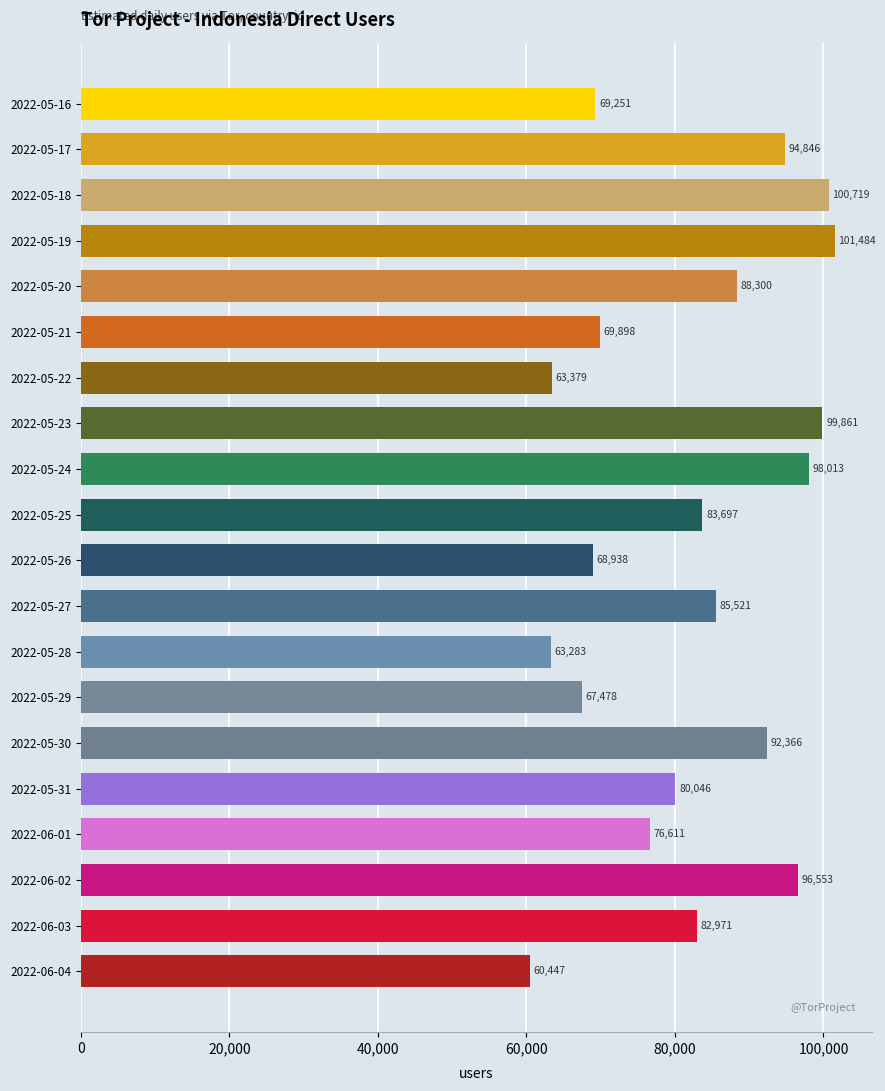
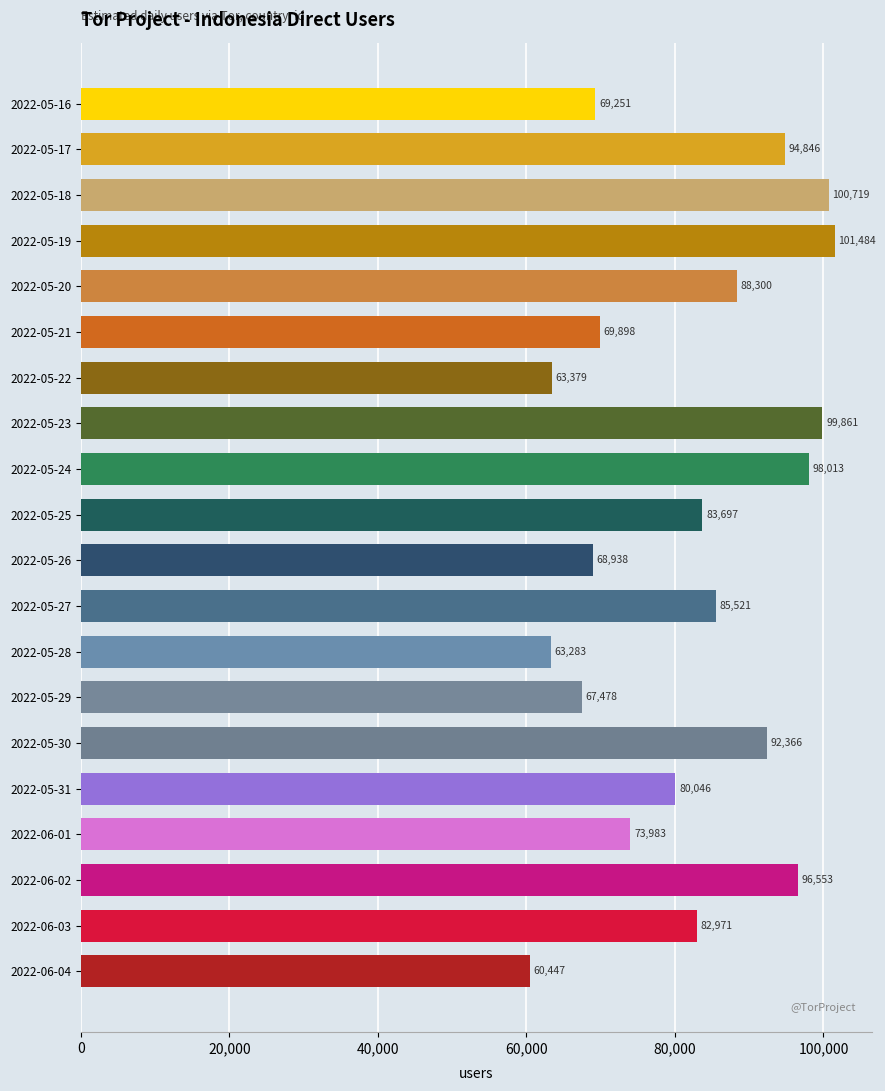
  {
    "2022-05-16": "69,251",
    "2022-05-17": "94,846",
    "2022-05-18": "100,719",
    "2022-05-19": "101,484",
    "2022-05-20": "88,300",
    "2022-05-21": "69,898",
    "2022-05-22": "63,379",
    "2022-05-23": "99,861",
    "2022-05-24": "98,013",
    "2022-05-25": "83,697",
    "2022-05-26": "68,938",
    "2022-05-27": "85,521",
    "2022-05-28": "63,283",
    "2022-05-29": "67,478",
    "2022-05-30": "92,366",
    "2022-05-31": "80,046",
-   "2022-06-01": "76,611",
+   "2022-06-01": "73,983",
    "2022-06-02": "96,553",
    "2022-06-03": "82,971",
    "2022-06-04": "60,447"
  }
